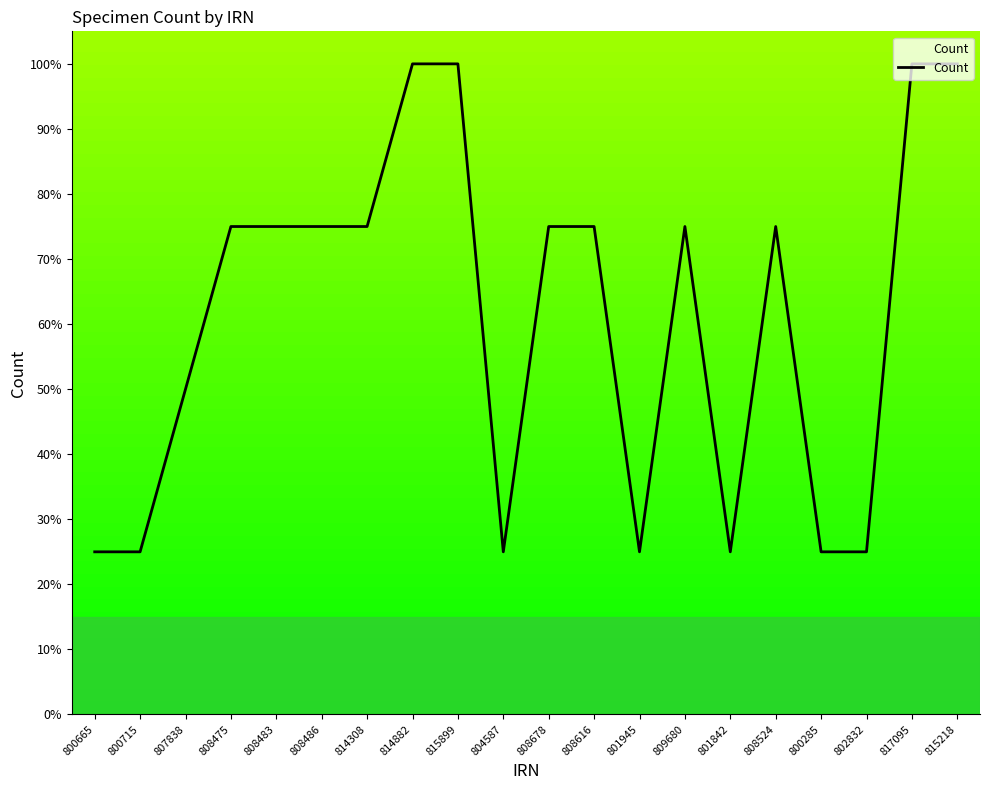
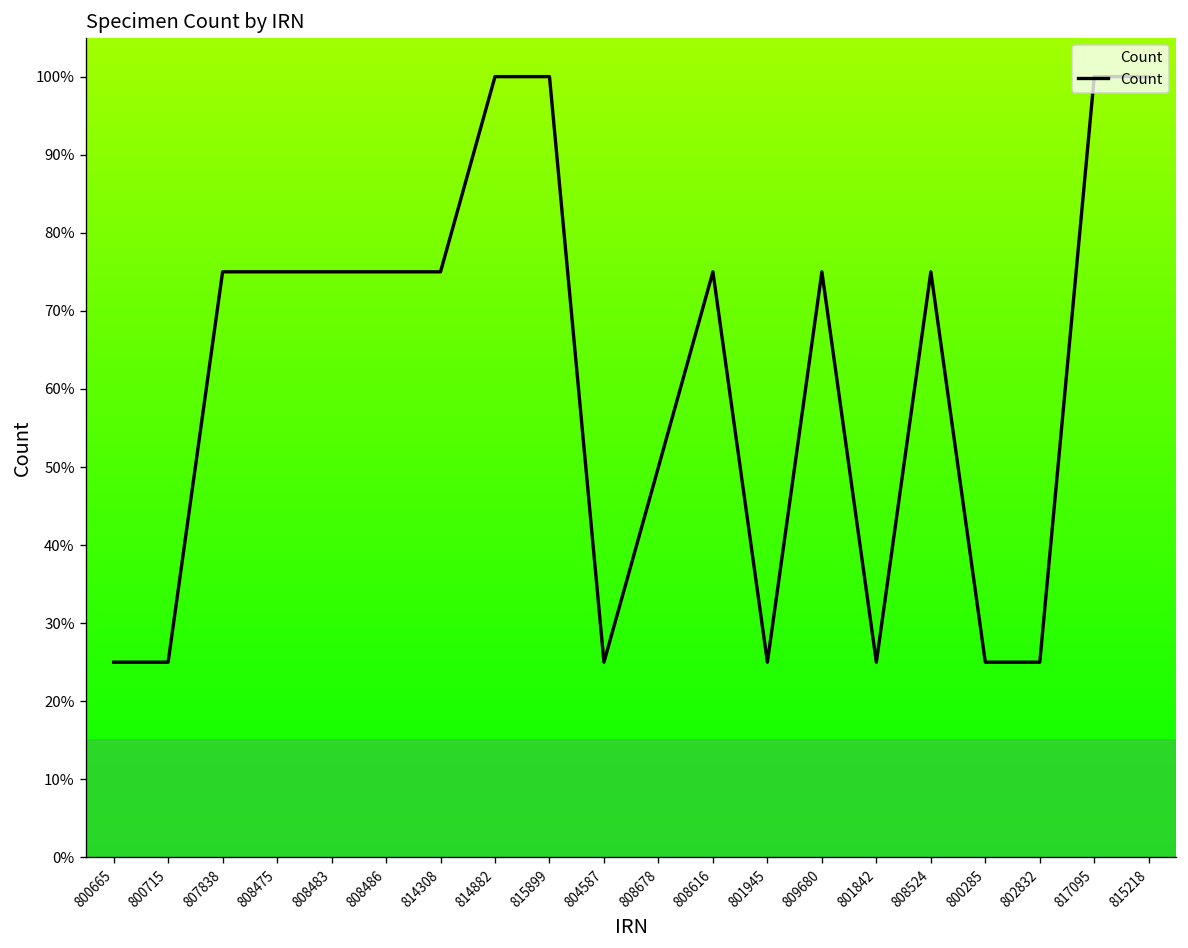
  {
    "800665": "25%",
    "800715": "25%",
-   "807838": "50%",
+   "807838": "75%",
    "808475": "75%",
    "808483": "75%",
    "808486": "75%",
    "814308": "75%",
    "814882": "100%",
    "815899": "100%",
    "804587": "25%",
-   "808678": "75%",
+   "808678": "50%",
    "808616": "75%",
    "801945": "25%",
    "809680": "75%",
    "801842": "25%",
    "808524": "75%",
    "800285": "25%",
    "802832": "25%"
  }
